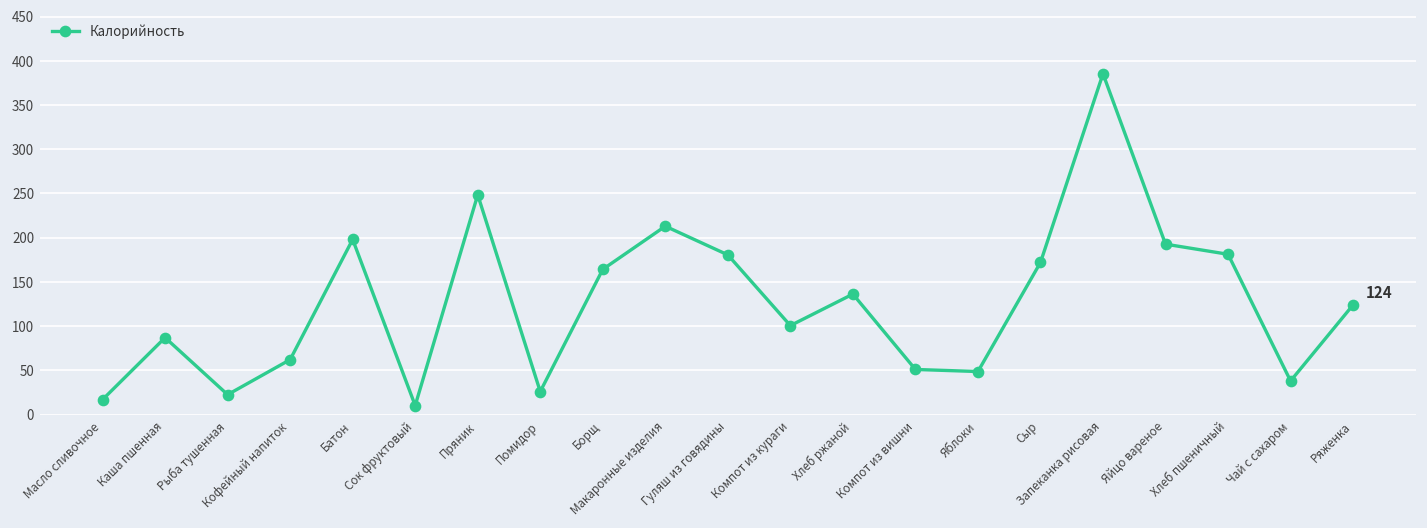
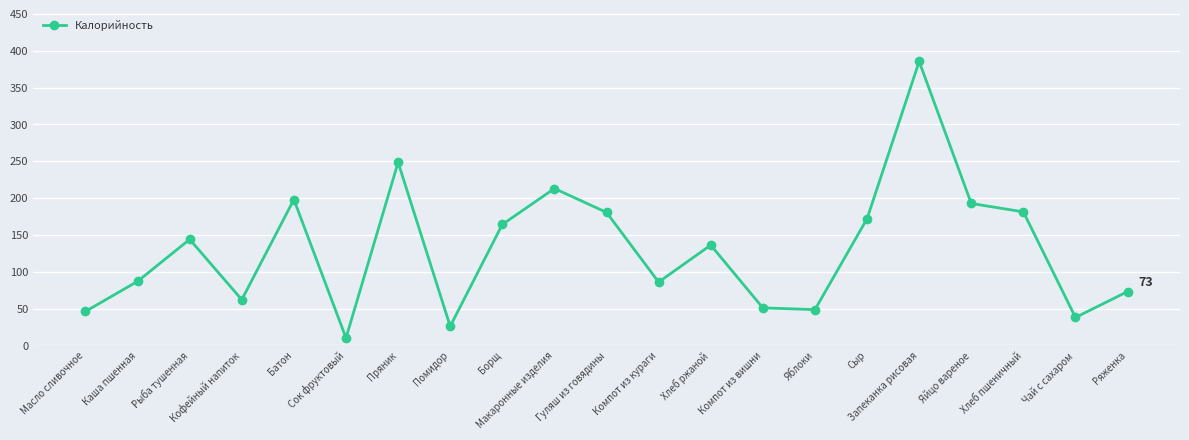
  {
-   "Масло сливочное": 20,
-   "Рыба тушенная": 20,
-   "Компот из кураги": 100,
-   "Ряженка": 124
+   "Масло сливочное": 50,
+   "Рыба тушенная": 140,
+   "Компот из кураги": 90,
+   "Ряженка": 73
  }
